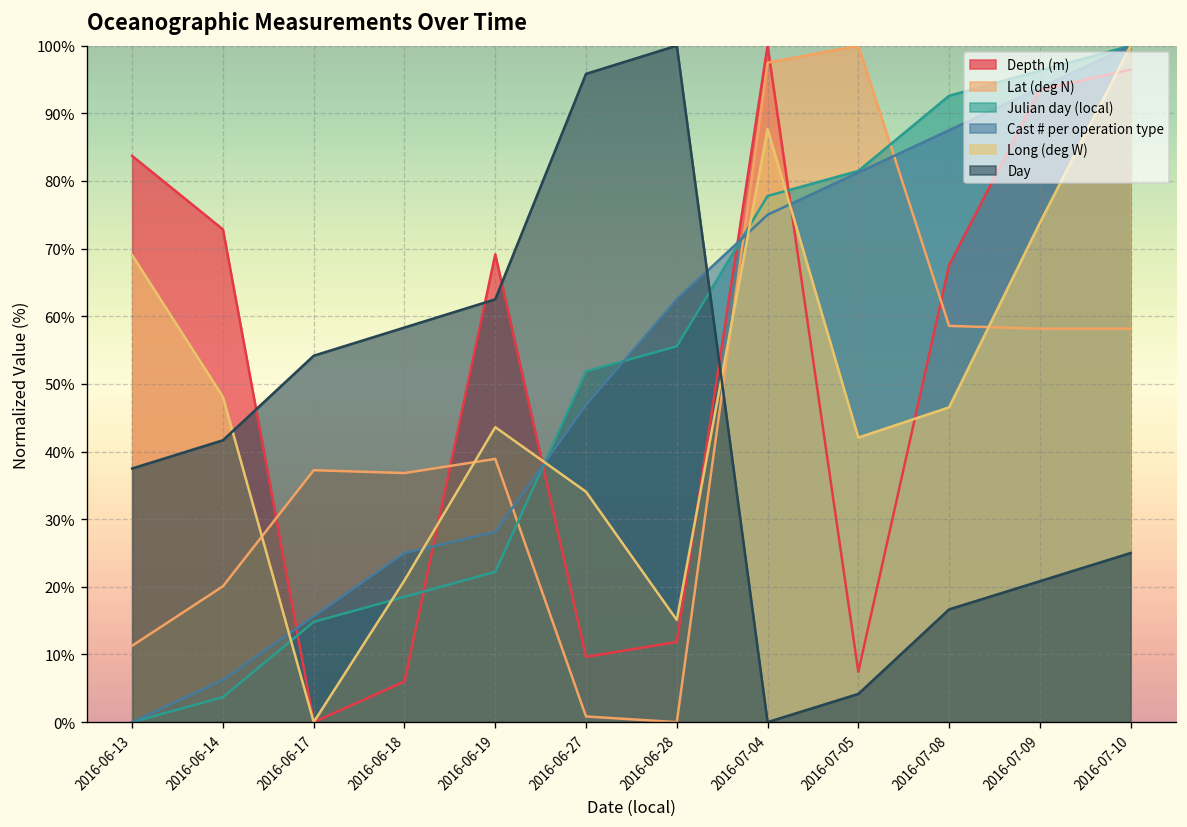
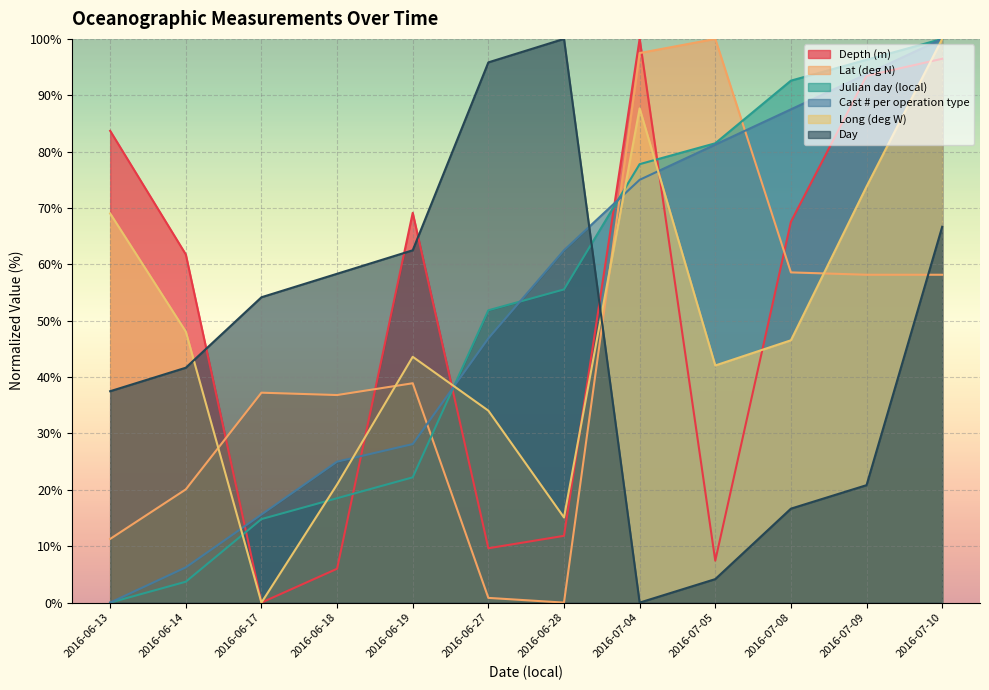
  {
    "Depth (m)": {
      "2016-06-13": "84%",
-     "2016-06-14": "73%",
+     "2016-06-14": "62%",
      "2016-06-18": "6%",
      "2016-06-19": "69%",
      "2016-06-27": "10%",
      "2016-06-28": "12%",
      "2016-07-04": "100%",
      "2016-07-05": "7%",
      "2016-07-08": "68%"
    },
    "Day": {
      "2016-06-13": "37%",
      "2016-06-14": "42%",
      "2016-06-17": "54%",
      "2016-06-18": "58%",
      "2016-06-19": "62%",
      "2016-06-27": "96%",
      "2016-06-28": "100%",
      "2016-07-04": "0%",
      "2016-07-05": "4%",
      "2016-07-08": "17%",
      "2016-07-09": "21%",
-     "2016-07-10": "25%"
+     "2016-07-10": "67%"
    }
  }
